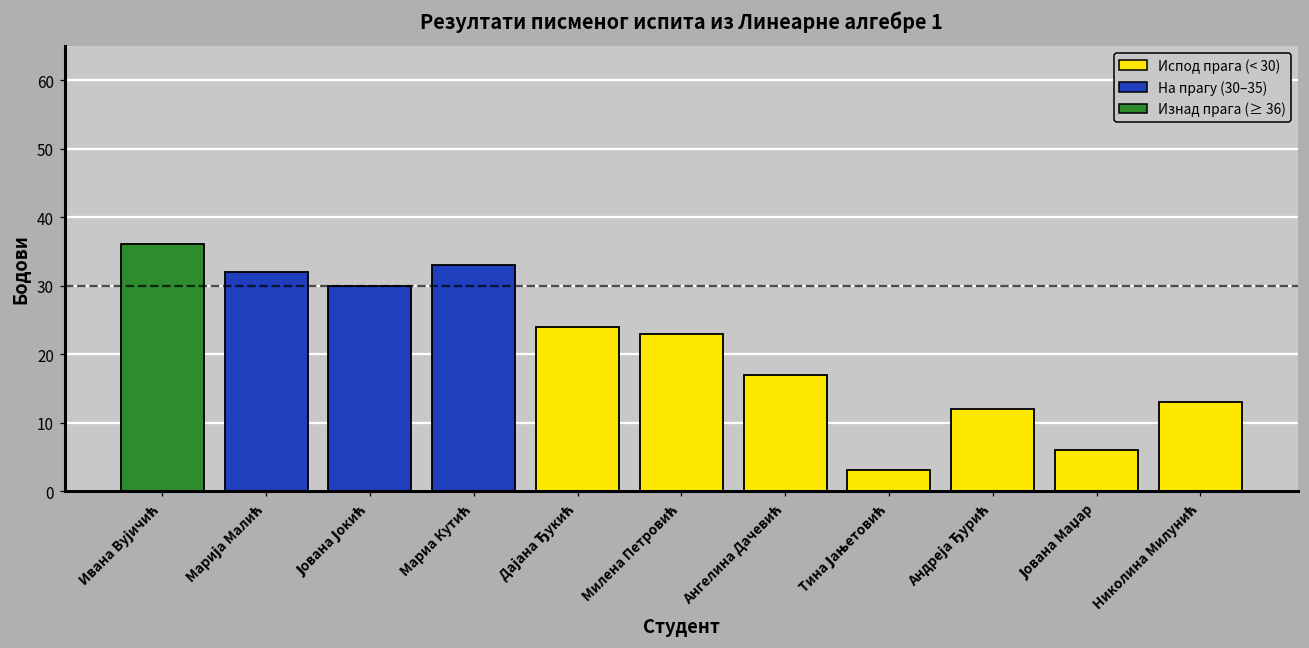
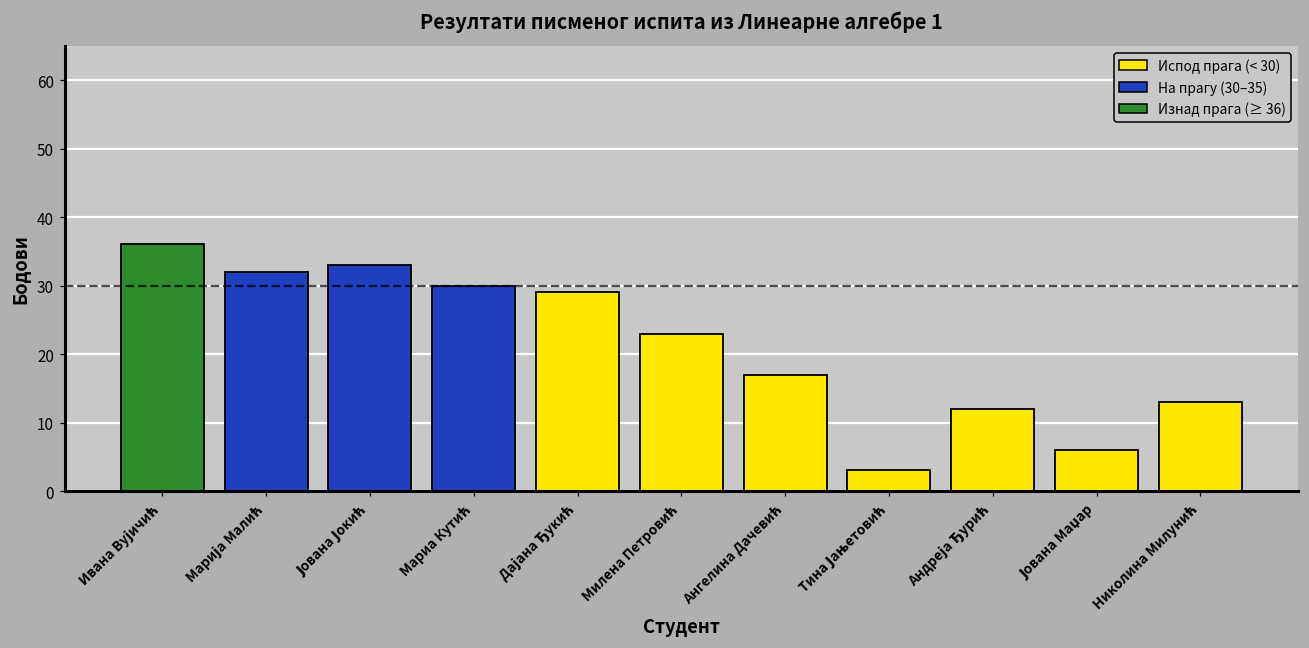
  {
    "Ивана Вујичић": 36,
    "Марија Малић": 32,
-   "Јована Јокић": 30,
-   "Мариа Кутић": 33,
-   "Дајана Ђукић": 24,
+   "Јована Јокић": 33,
+   "Мариа Кутић": 30,
+   "Дајана Ђукић": 29,
    "Милена Петровић": 23,
    "Ангелина Дачевић": 17,
    "Тина Јањетовић": 3,
    "Андреја Ђурић": 12,
    "Јована Маџар": 6,
    "Николина Милунић": 13
  }
